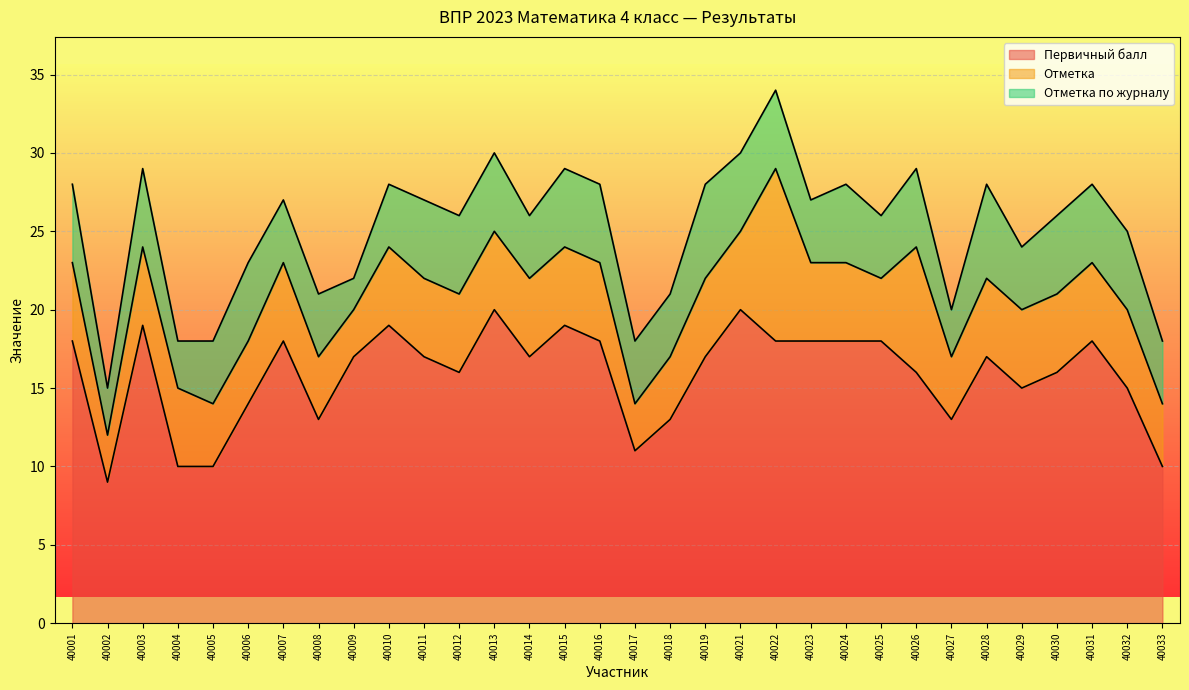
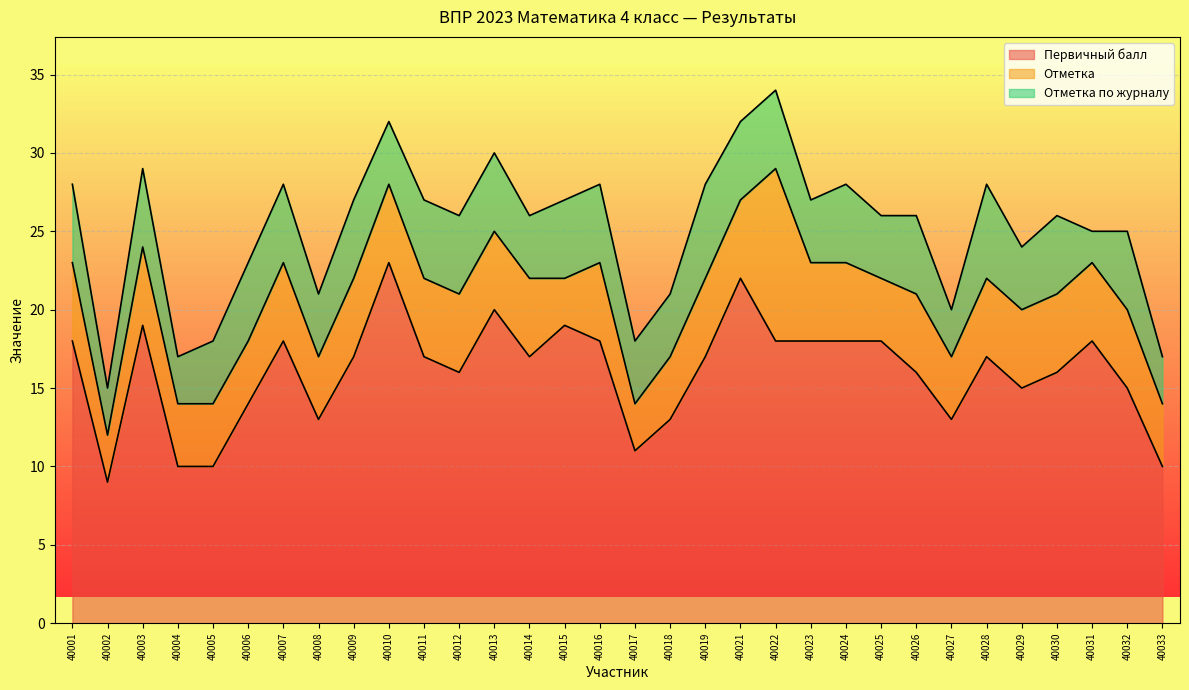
  {
    "Первичный балл": {
      "40001": 18,
      "40002": 9,
      "40003": 19,
      "40004": 10,
      "40005": 10,
      "40006": 14,
      "40007": 18,
      "40008": 13,
      "40009": 17,
-     "40010": 19,
+     "40010": 23,
      "40011": 17,
      "40012": 16,
      "40013": 20,
      "40014": 17,
      "40015": 19,
      "40016": 18,
      "40017": 11,
      "40018": 13,
      "40019": 17,
-     "40021": 20,
+     "40021": 22,
      "40022": 18,
      "40023": 18,
      "40024": 18,
      "40025": 18,
      "40026": 16,
      "40027": 13,
      "40028": 17,
      "40029": 15,
      "40030": 16,
      "40031": 18,
      "40032": 15,
      "40033": 10
    },
    "Отметка": {
      "40001": 5,
      "40002": 3,
      "40003": 5,
-     "40004": 5,
+     "40004": 4,
      "40005": 4,
      "40006": 4,
      "40007": 5,
      "40008": 4,
-     "40009": 3,
+     "40009": 5,
      "40010": 5,
      "40011": 5,
      "40012": 5,
      "40013": 5,
      "40014": 5,
-     "40015": 5,
+     "40015": 3,
      "40016": 5,
      "40017": 3,
      "40018": 4,
      "40019": 5,
      "40021": 5,
      "40022": 11,
      "40023": 5,
      "40024": 5,
      "40025": 4,
-     "40026": 8,
+     "40026": 5,
      "40027": 4,
      "40028": 5,
      "40029": 5,
      "40030": 5,
      "40031": 5,
      "40032": 5,
      "40033": 4
    },
    "Отметка по журналу": {
      "40001": 5,
      "40002": 3,
      "40003": 5,
      "40004": 3,
      "40005": 4,
      "40006": 5,
-     "40007": 4,
+     "40007": 5,
      "40008": 4,
-     "40009": 2,
+     "40009": 5,
      "40010": 4,
      "40011": 5,
      "40012": 5,
      "40013": 5,
      "40014": 4,
      "40015": 5,
      "40016": 5,
      "40017": 4,
      "40018": 4,
      "40019": 6,
      "40021": 5,
      "40022": 5,
      "40023": 4,
      "40024": 5,
      "40025": 4,
      "40026": 5,
      "40027": 3,
      "40028": 6,
      "40029": 4,
      "40030": 5,
-     "40031": 5,
+     "40031": 2,
      "40032": 5,
-     "40033": 4
+     "40033": 3
    }
  }
